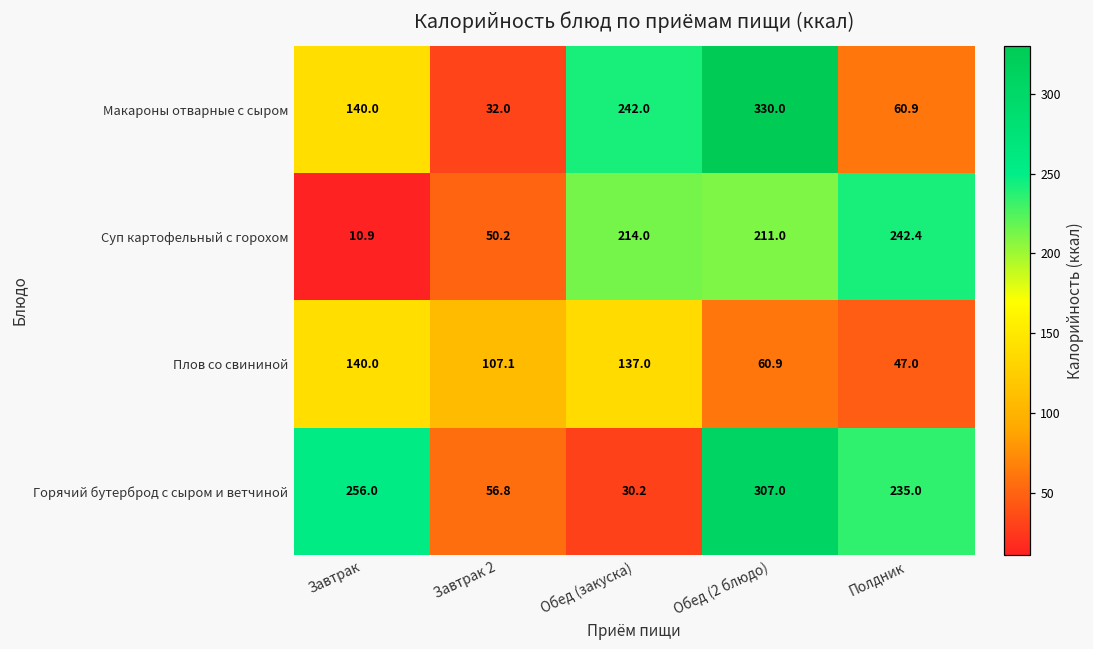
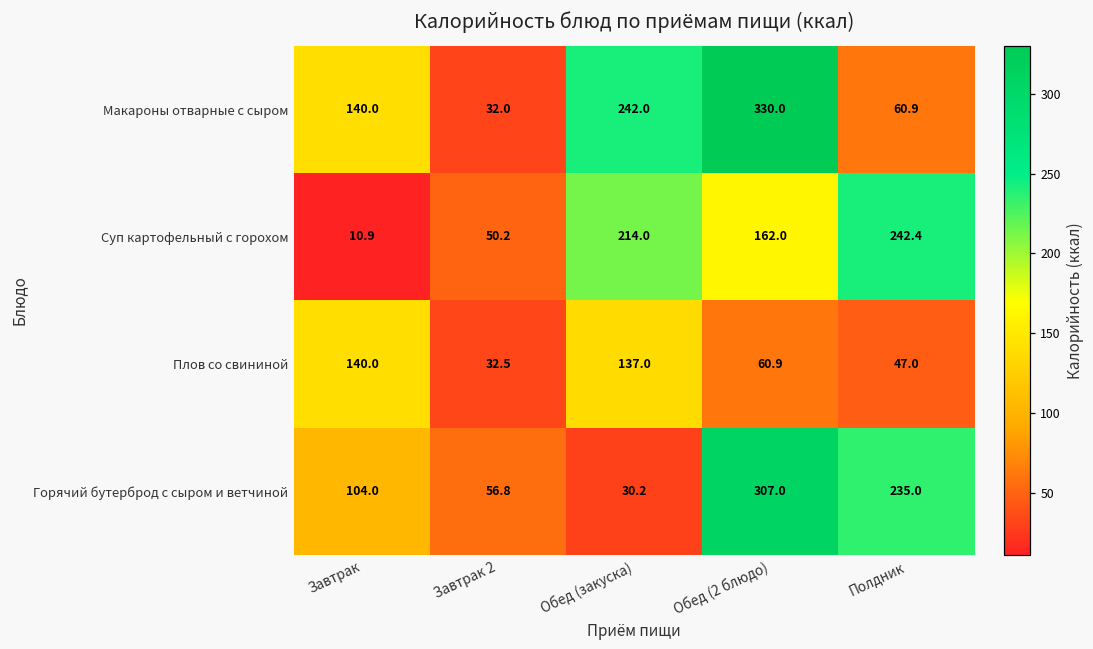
  {
    "Макароны отварные с сыром": {
      "Завтрак": 140.0,
      "Завтрак 2": 32.0,
      "Обед (закуска)": 242.0,
      "Обед (2 блюдо)": 330.0,
      "Полдник": 60.9
    },
    "Суп картофельный с горохом": {
      "Завтрак": 10.9,
      "Завтрак 2": 50.2,
      "Обед (закуска)": 214.0,
-     "Обед (2 блюдо)": 211.0,
+     "Обед (2 блюдо)": 162.0,
      "Полдник": 242.4
    },
    "Плов со свининой": {
      "Завтрак": 140.0,
-     "Завтрак 2": 107.1,
+     "Завтрак 2": 32.5,
      "Обед (закуска)": 137.0,
      "Обед (2 блюдо)": 60.9,
      "Полдник": 47.0
    },
    "Горячий бутерброд с сыром и ветчиной": {
-     "Завтрак": 256.0,
+     "Завтрак": 104.0,
      "Завтрак 2": 56.8,
      "Обед (закуска)": 30.2,
      "Обед (2 блюдо)": 307.0,
      "Полдник": 235.0
    }
  }
